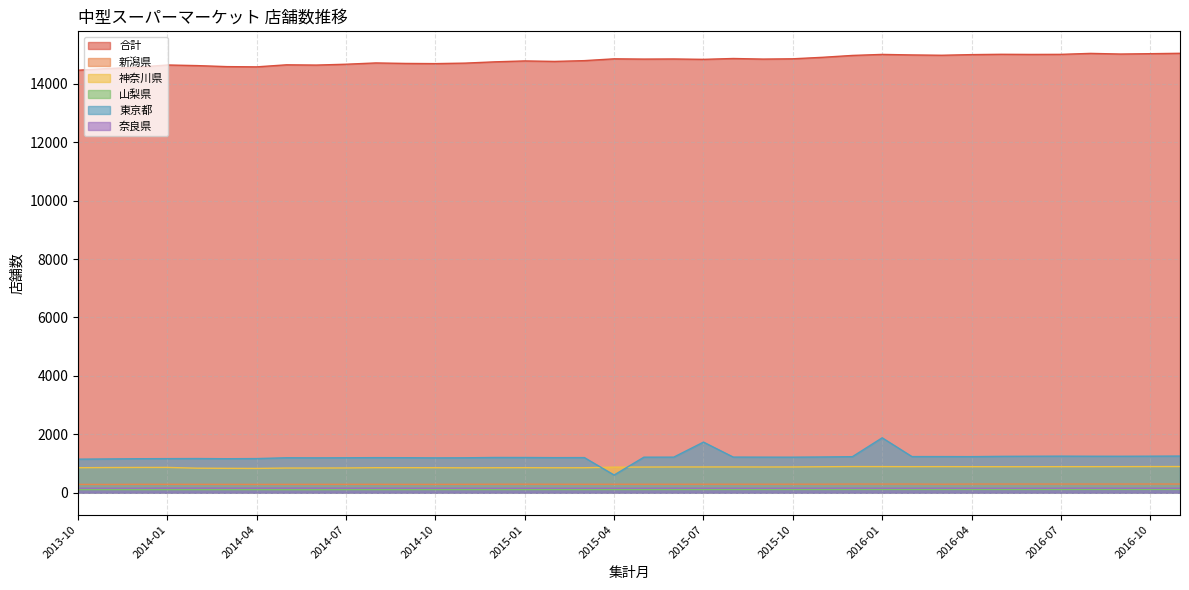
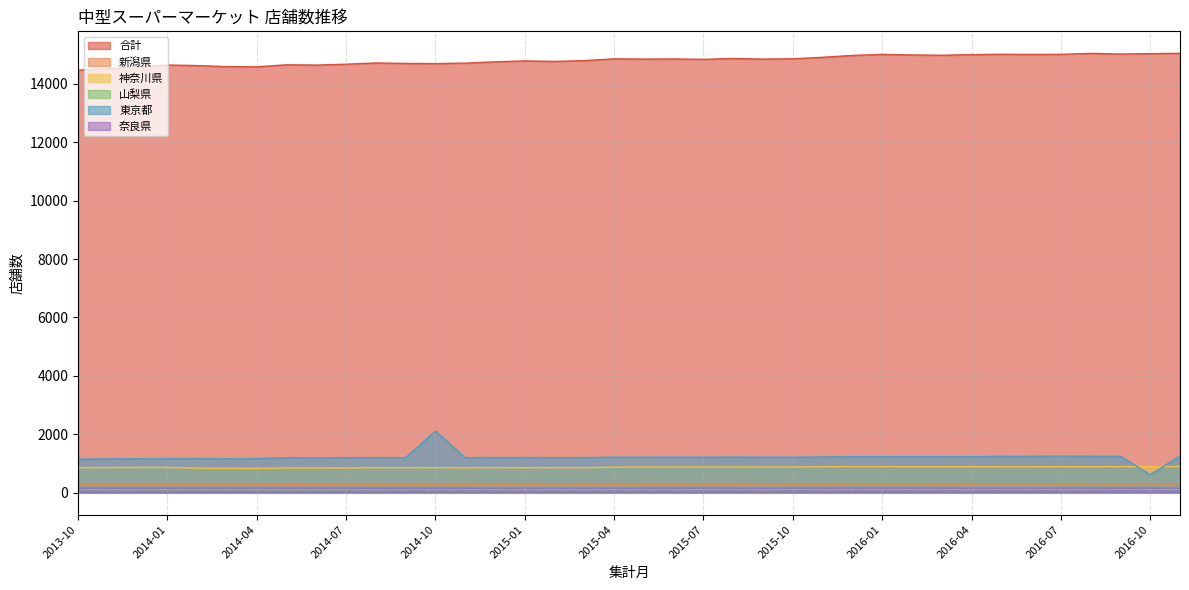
  {
    "東京都": {
      "2013-10": 1100,
      "2014-01": 1200,
      "2014-04": 1200,
      "2014-07": 1200,
-     "2014-10": 1200,
+     "2014-10": 2100,
      "2015-01": 1200,
-     "2015-04": 600,
-     "2015-07": 1700,
+     "2015-04": 1200,
+     "2015-07": 1200,
      "2015-10": 1200,
-     "2016-01": 1900,
+     "2016-01": 1200,
      "2016-04": 1200,
      "2016-07": 1300,
-     "2016-10": 1300
+     "2016-10": 600
    }
  }
